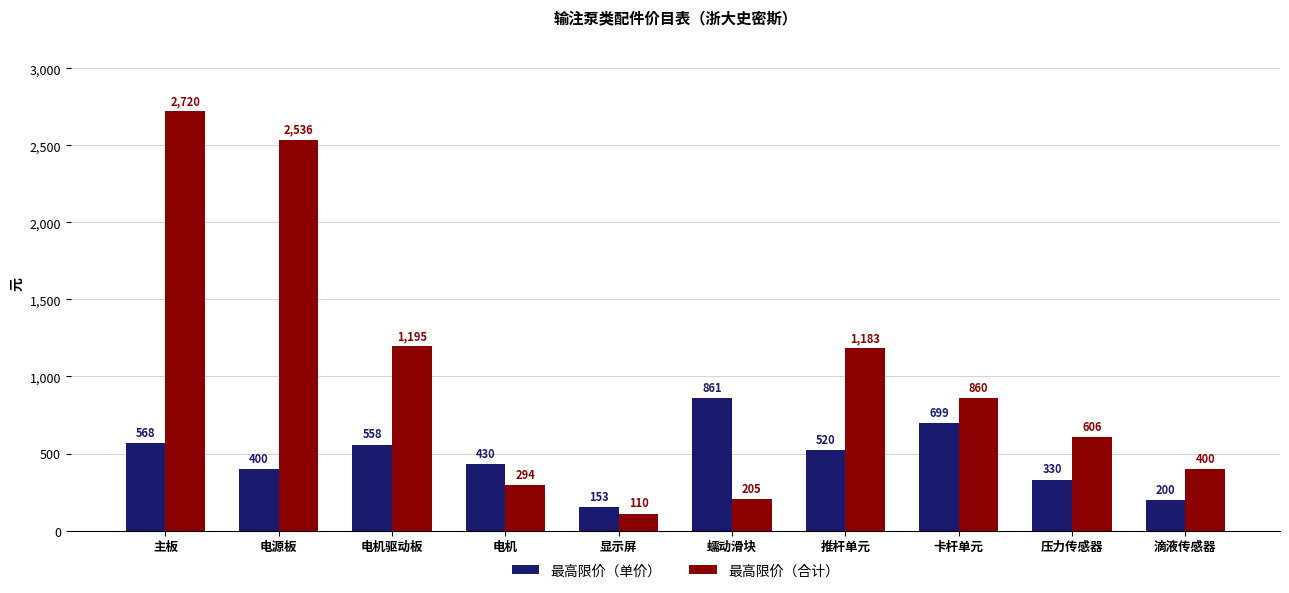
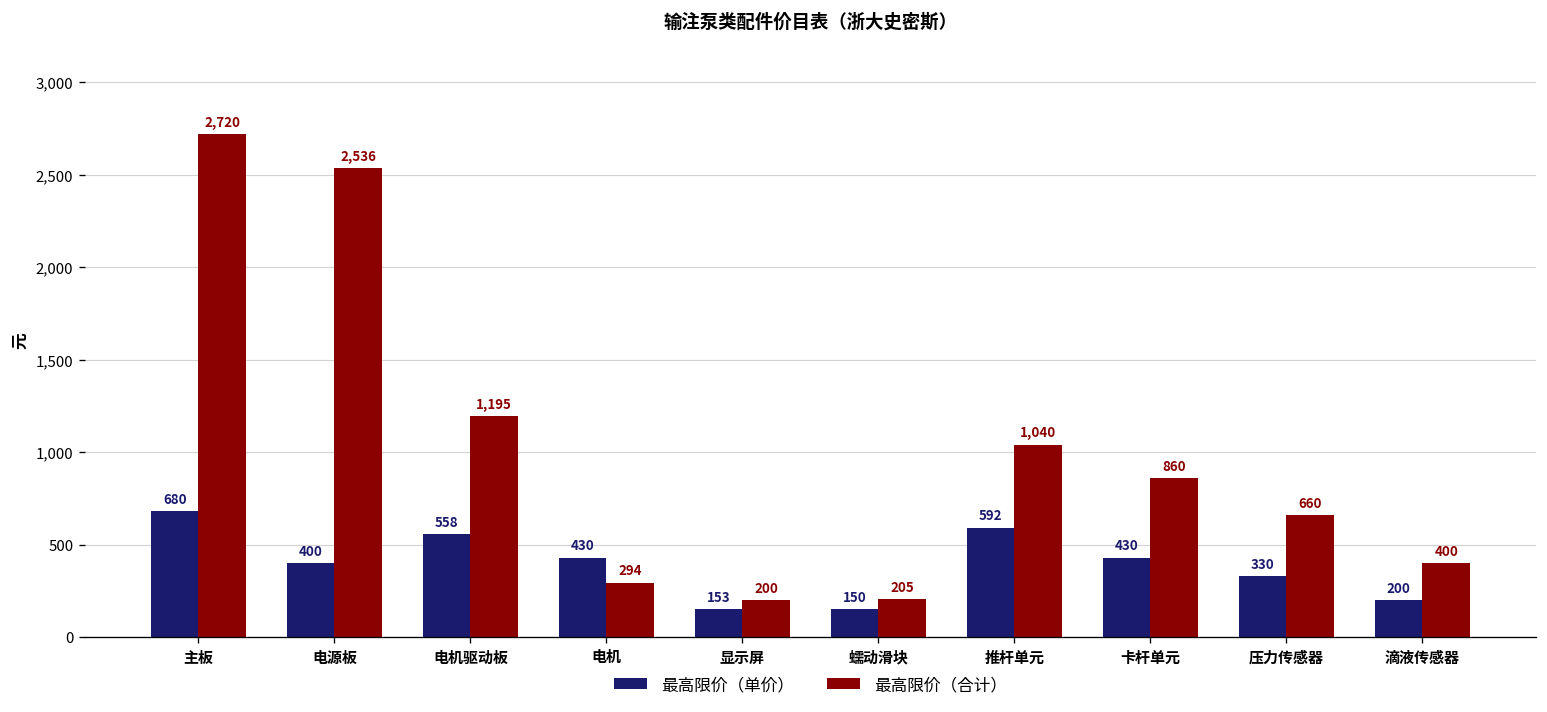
  {
    "最高限价（单价）": {
-     "主板": "568",
+     "主板": "680",
      "电源板": "400",
      "电机驱动板": "558",
      "电机": "430",
      "显示屏": "153",
-     "蠕动滑块": "861",
-     "推杆单元": "520",
-     "卡杆单元": "699",
+     "蠕动滑块": "150",
+     "推杆单元": "592",
+     "卡杆单元": "430",
      "压力传感器": "330",
      "滴液传感器": "200"
    },
    "最高限价（合计）": {
      "主板": "2,720",
      "电源板": "2,536",
      "电机驱动板": "1,195",
      "电机": "294",
-     "显示屏": "110",
+     "显示屏": "200",
      "蠕动滑块": "205",
-     "推杆单元": "1,183",
+     "推杆单元": "1,040",
      "卡杆单元": "860",
-     "压力传感器": "606",
+     "压力传感器": "660",
      "滴液传感器": "400"
    }
  }
